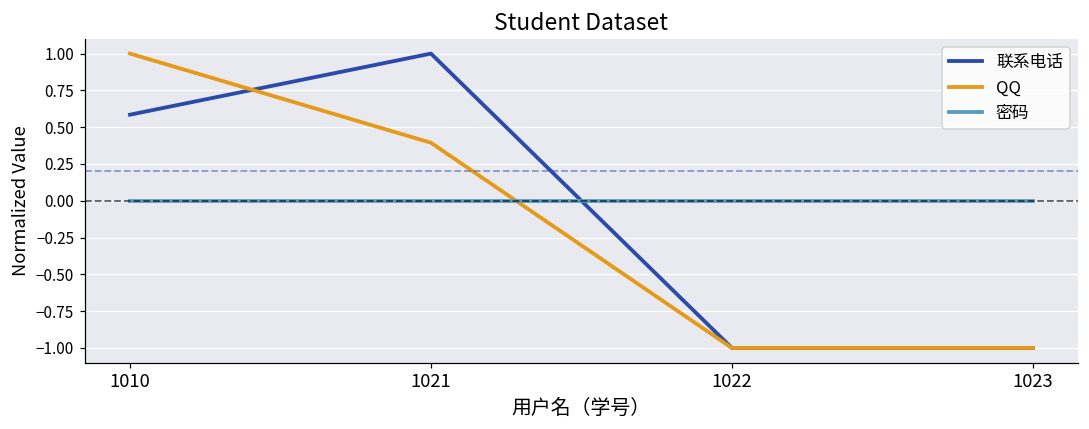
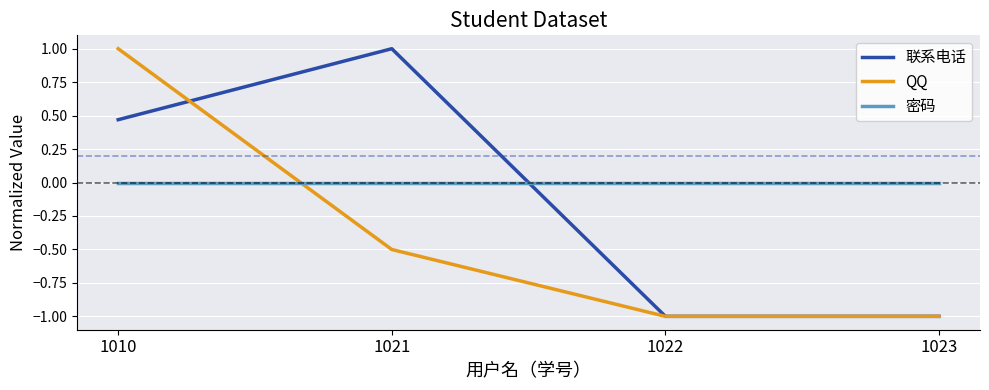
  {
    "联系电话": {
-     "1010": 0.58,
+     "1010": 0.47,
      "1021": 1.00
    },
    "QQ": {
      "1010": 1.00,
-     "1021": 0.39
+     "1021": -0.50
    },
    "密码": {
      "1010": 0.00,
      "1021": 0.00,
      "1022": 0.00,
      "1023": 0.00
    }
  }
